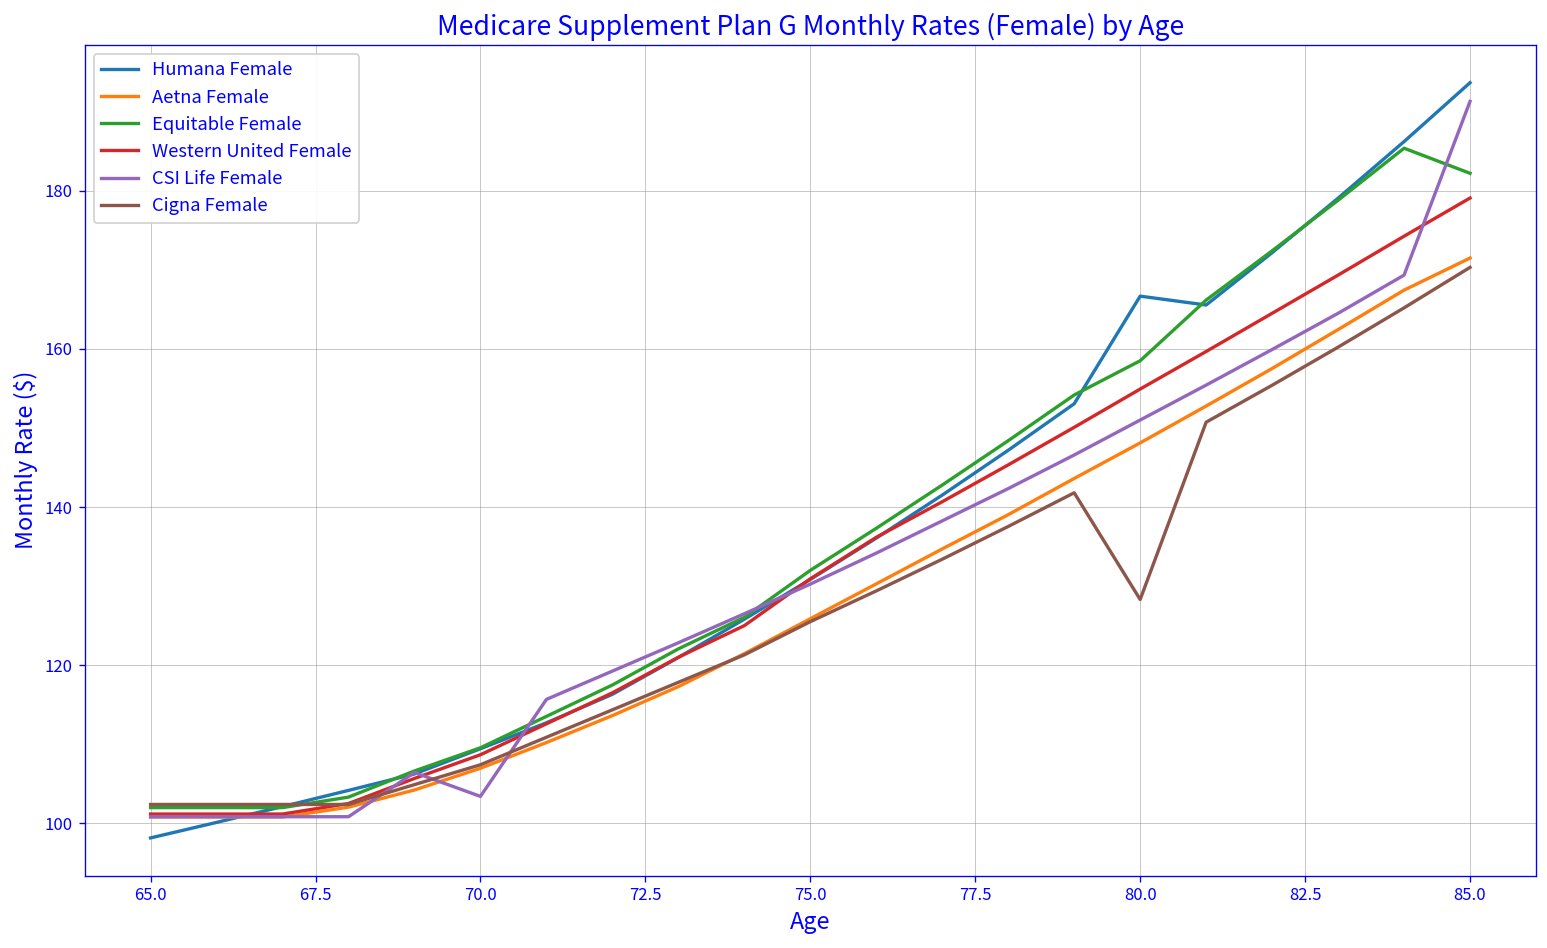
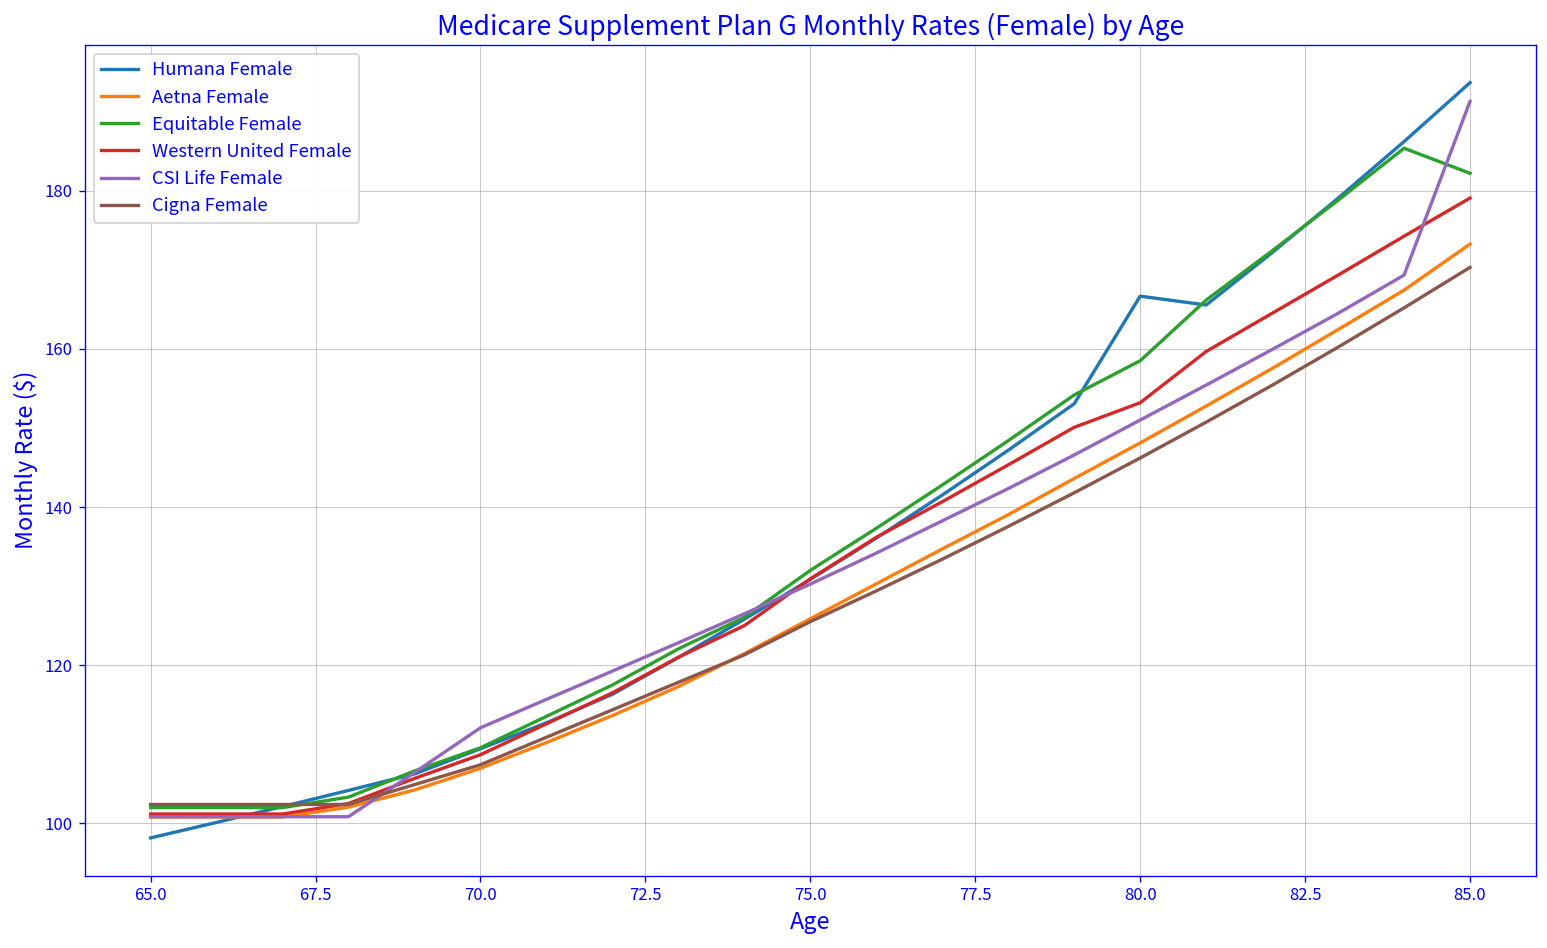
  {
    "Humana Female": {
      "65.0": 98,
      "80.0": 167,
      "85.0": 194
    },
    "Aetna Female": {
      "70.0": 107,
      "80.0": 148,
-     "85.0": 171
+     "85.0": 173
    },
    "Equitable Female": {
      "65.0": 102,
      "75.0": 132,
      "80.0": 159,
      "85.0": 182
    },
    "Western United Female": {
      "70.0": 109,
-     "80.0": 155,
+     "80.0": 153,
      "85.0": 179
    },
    "CSI Life Female": {
-     "70.0": 103,
+     "70.0": 112,
      "75.0": 130,
      "80.0": 151,
      "85.0": 191
    },
    "Cigna Female": {
      "65.0": 102,
      "70.0": 107,
-     "80.0": 128,
+     "80.0": 146,
      "85.0": 170
    }
  }
